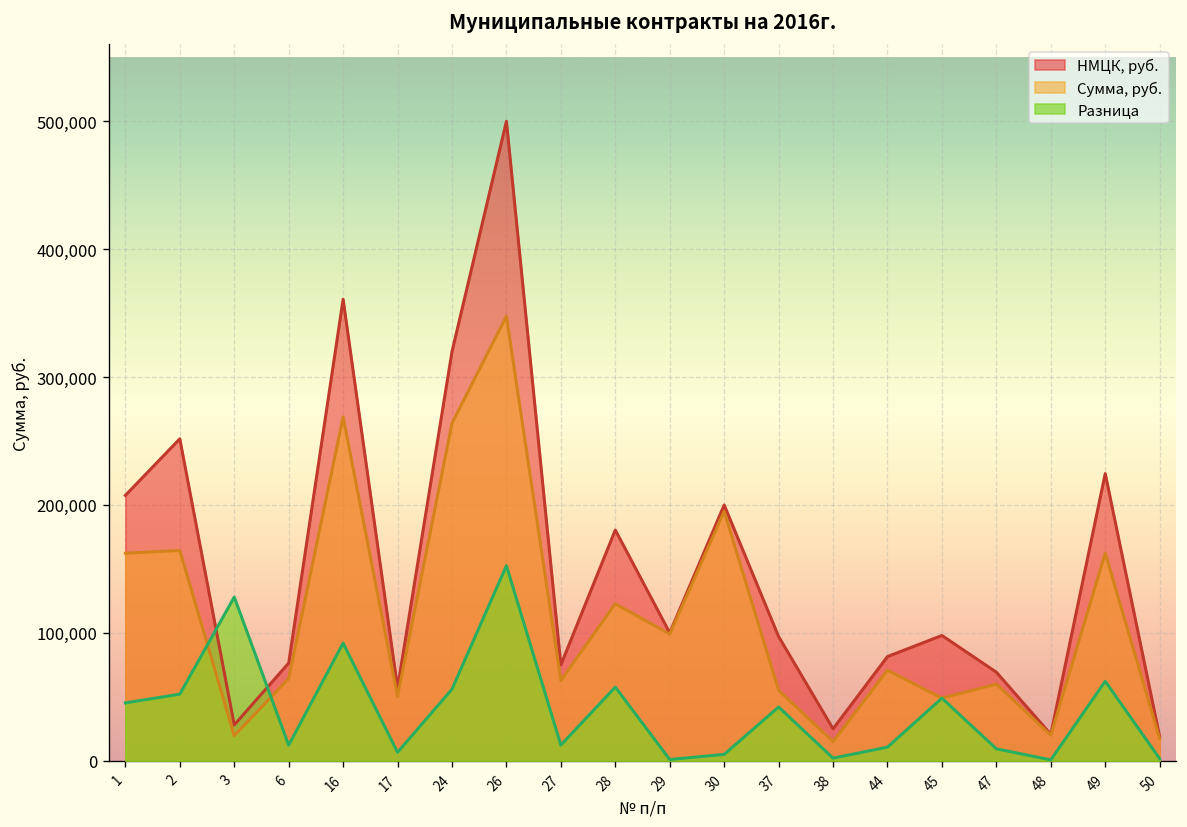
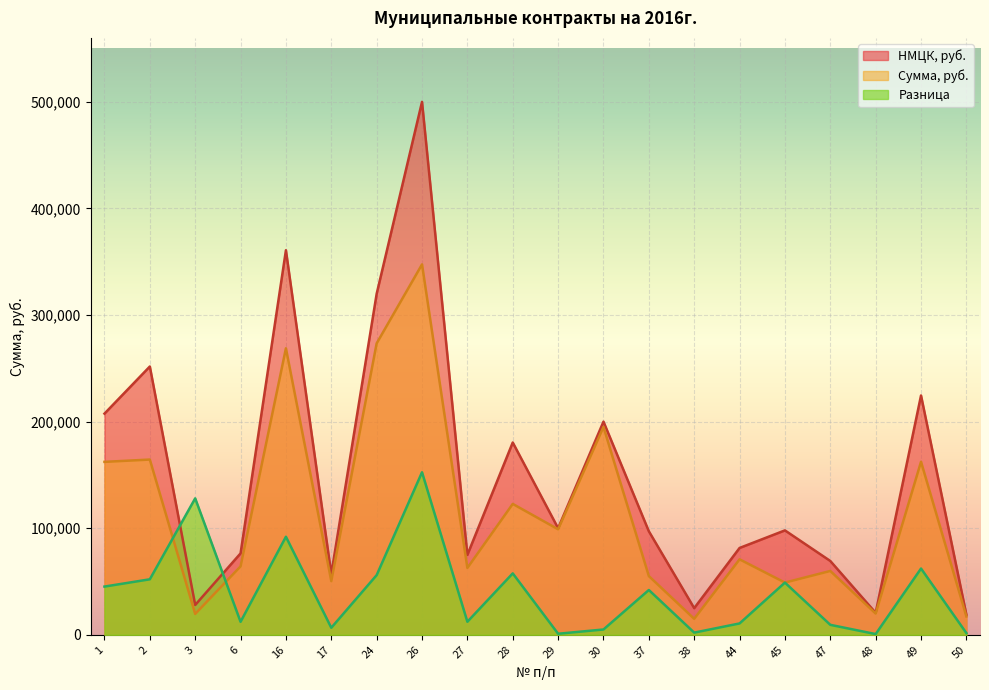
  {
    "НМЦК, руб.": {
      "1": "208,000",
      "2": "252,000",
      "3": "28,000",
      "6": "76,000",
      "16": "361,000",
      "17": "57,000",
      "24": "320,000",
      "26": "500,000",
      "27": "75,000",
      "28": "180,000",
      "30": "200,000",
      "37": "97,000",
      "38": "25,000",
      "44": "81,000",
      "45": "98,000",
      "47": "69,000",
      "49": "225,000"
    },
    "Сумма, руб.": {
      "1": "162,000",
      "2": "164,000",
      "3": "20,000",
      "6": "64,000",
      "16": "269,000",
      "17": "50,000",
-     "24": "264,000",
+     "24": "273,000",
      "26": "348,000",
      "27": "63,000",
      "28": "123,000",
      "30": "195,000",
      "37": "55,000",
      "38": "15,000",
      "44": "71,000",
      "47": "60,000",
      "49": "162,000"
    },
    "Разница": {
      "1": "45,000",
      "2": "52,000",
      "3": "128,000",
      "6": "12,000",
      "16": "92,000",
      "17": "7,000",
      "24": "56,000",
      "26": "153,000",
      "27": "12,000",
      "28": "58,000",
      "29": "1,000",
      "30": "5,000",
      "37": "42,000",
      "38": "2,000",
      "44": "11,000",
      "47": "9,000",
      "48": "1,000",
      "49": "62,000",
      "50": "2,000"
    }
  }
